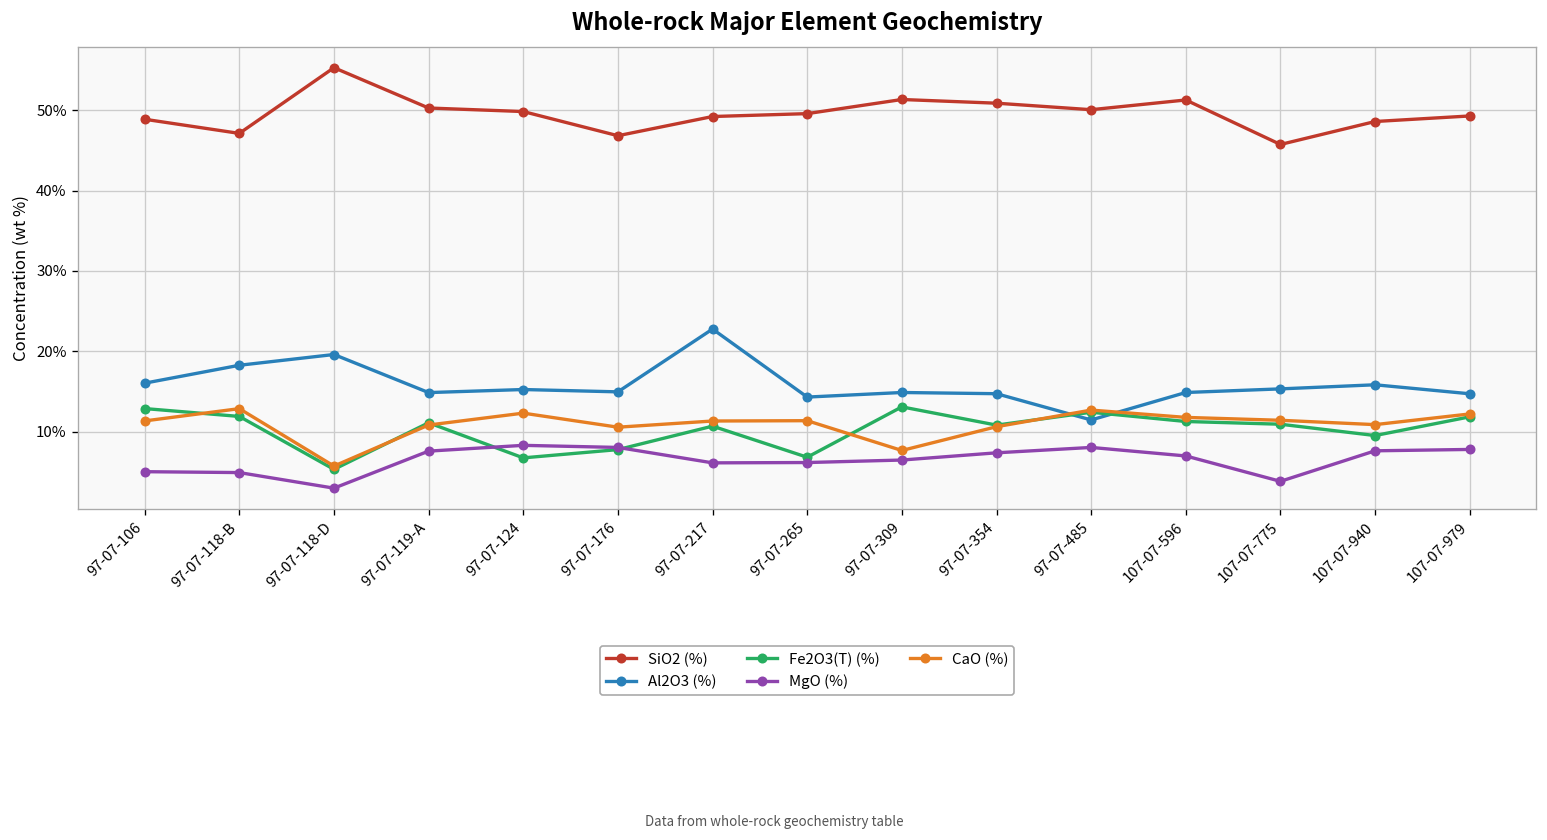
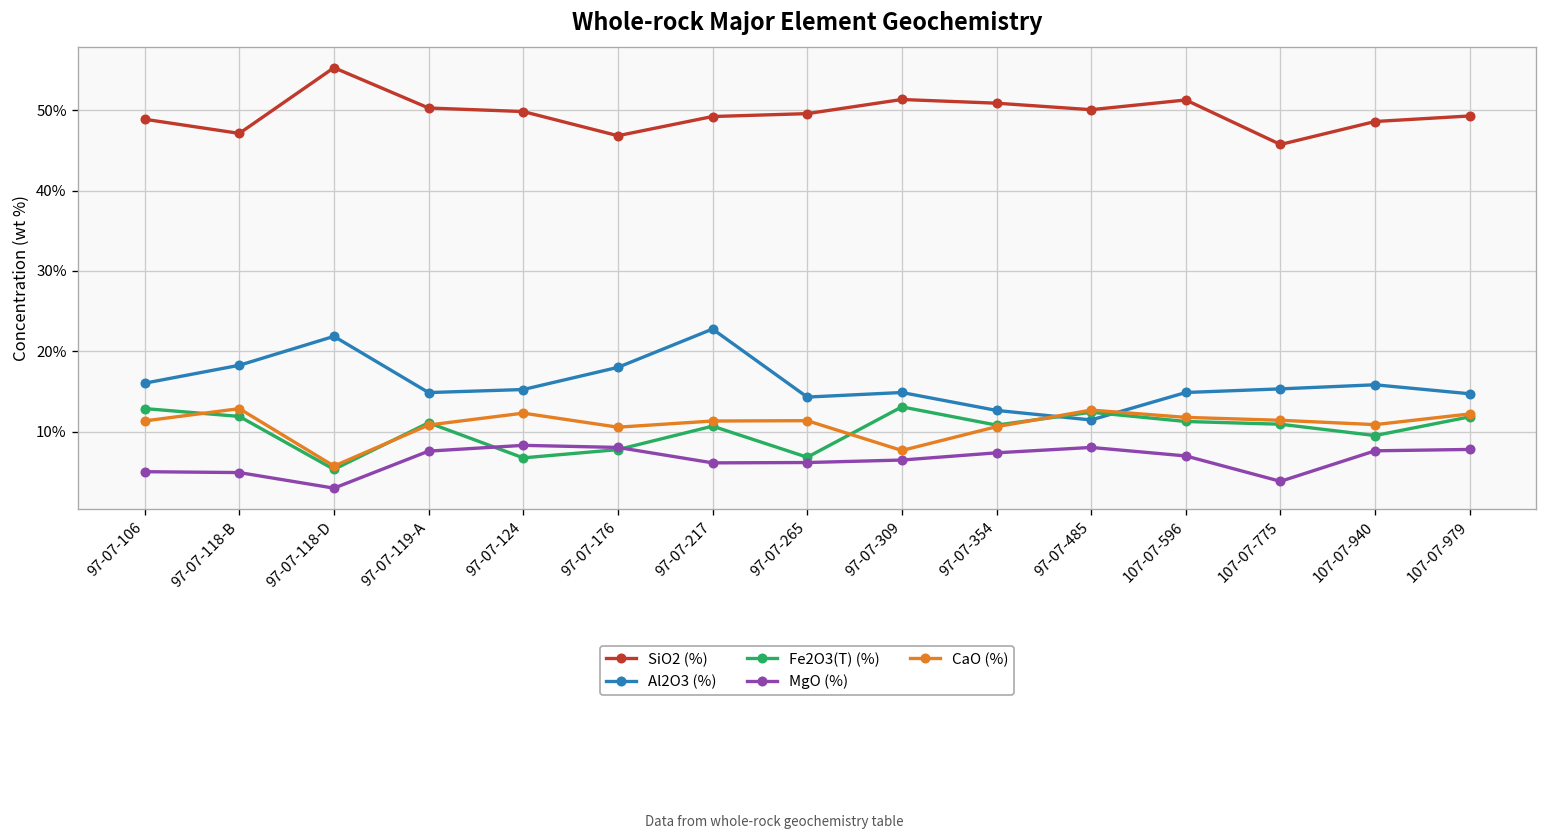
  {
    "SiO2 (%)": {
      "97-07-106": "49%",
      "97-07-118-B": "47%",
      "97-07-118-D": "55%",
      "97-07-119-A": "50%",
      "97-07-124": "50%",
      "97-07-176": "47%",
      "97-07-217": "49%",
      "97-07-265": "50%",
      "97-07-309": "51%",
      "97-07-354": "51%",
      "97-07-485": "50%",
      "107-07-596": "51%",
      "107-07-775": "46%",
      "107-07-940": "49%",
      "107-07-979": "49%"
    },
    "Al2O3 (%)": {
      "97-07-106": "16%",
      "97-07-118-B": "18%",
-     "97-07-118-D": "20%",
+     "97-07-118-D": "22%",
      "97-07-119-A": "15%",
      "97-07-124": "15%",
-     "97-07-176": "15%",
+     "97-07-176": "18%",
      "97-07-217": "23%",
      "97-07-265": "14%",
      "97-07-309": "15%",
-     "97-07-354": "15%",
+     "97-07-354": "13%",
      "97-07-485": "11%",
      "107-07-596": "15%",
      "107-07-775": "15%",
      "107-07-940": "16%",
      "107-07-979": "15%"
    },
    "Fe2O3(T) (%)": {
      "97-07-106": "13%",
      "97-07-118-B": "12%",
      "97-07-118-D": "5%",
      "97-07-124": "7%",
      "97-07-217": "11%",
      "97-07-265": "7%",
      "97-07-309": "13%",
      "107-07-596": "11%",
      "107-07-775": "11%",
      "107-07-940": "10%"
    },
    "MgO (%)": {
      "97-07-106": "5%",
      "97-07-118-B": "5%",
      "97-07-118-D": "3%",
      "97-07-119-A": "8%",
      "97-07-124": "8%",
      "97-07-217": "6%",
      "97-07-265": "6%",
      "97-07-309": "6%",
      "97-07-354": "7%",
      "97-07-485": "8%",
      "107-07-596": "7%",
      "107-07-775": "4%",
      "107-07-940": "8%",
      "107-07-979": "8%"
    },
    "CaO (%)": {
      "97-07-106": "11%",
      "97-07-118-B": "13%",
      "97-07-118-D": "6%",
      "97-07-124": "12%",
      "97-07-176": "11%",
      "97-07-217": "11%",
      "97-07-265": "11%",
      "97-07-309": "8%",
      "107-07-596": "12%",
      "107-07-775": "11%",
      "107-07-940": "11%"
    }
  }
